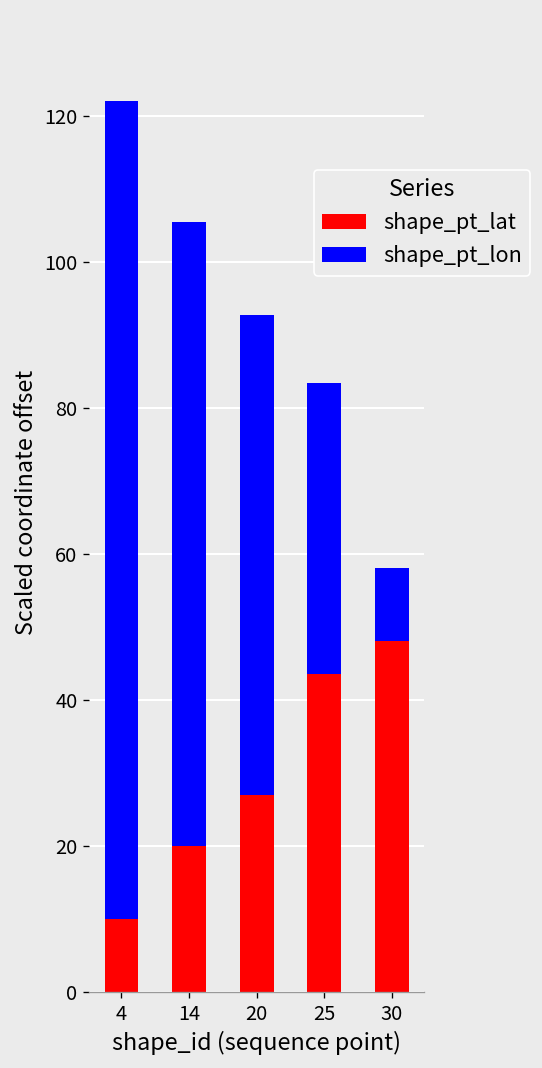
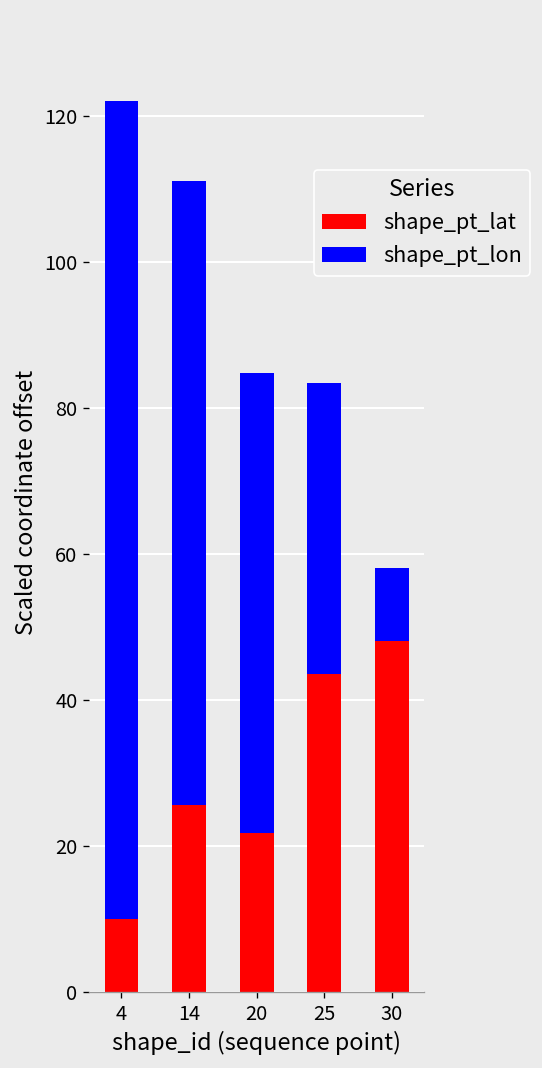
  {
    "shape_pt_lat": {
      "4": 10,
-     "14": 20,
-     "20": 27,
+     "14": 26,
+     "20": 22,
      "25": 44,
      "30": 48
    },
    "shape_pt_lon": {
      "4": 112,
      "14": 86,
-     "20": 66,
+     "20": 63,
      "25": 40,
      "30": 10
    }
  }
